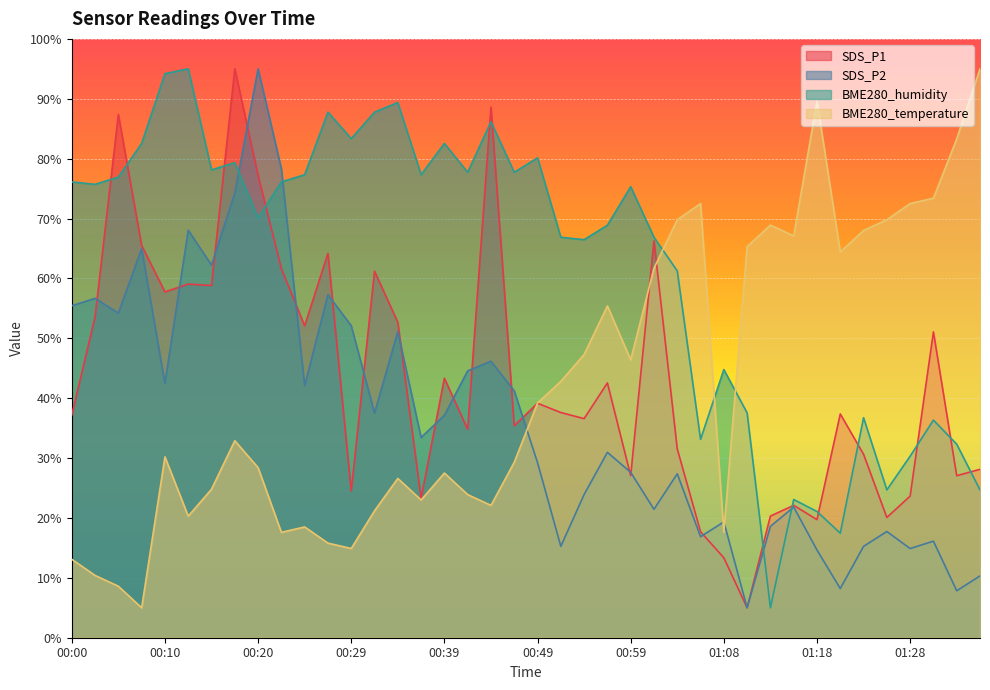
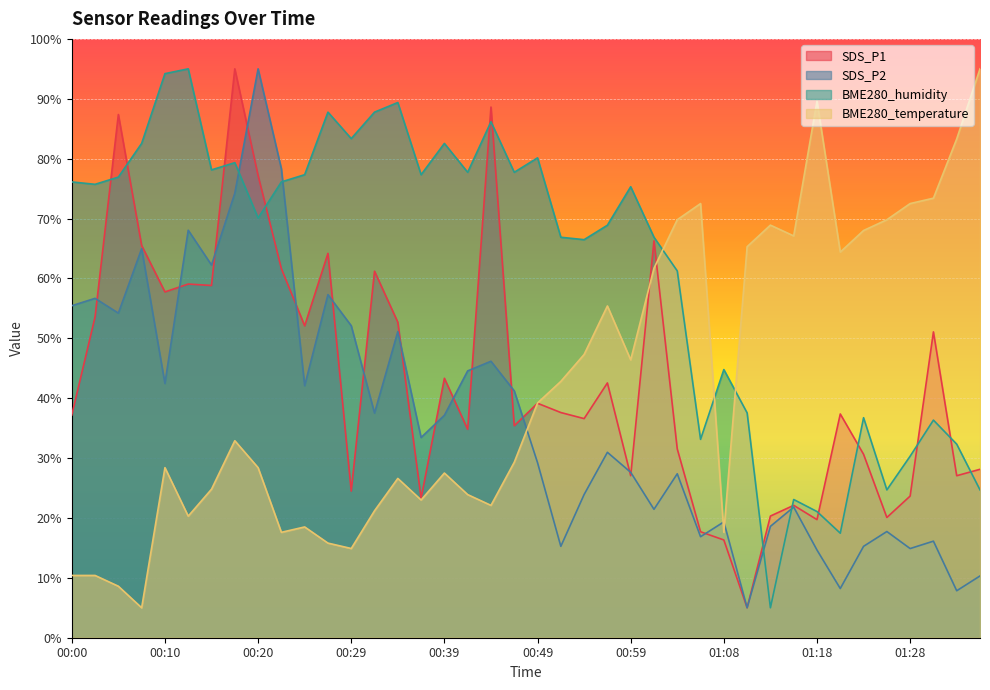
  {
    "SDS_P1": {
      "00:00": "37%",
      "00:10": "58%",
      "00:20": "77%",
      "00:29": "24%",
      "00:39": "43%",
      "00:59": "27%",
-     "01:08": "13%",
+     "01:08": "16%",
      "01:18": "20%",
      "01:28": "24%"
    },
    "BME280_temperature": {
-     "00:00": "13%",
-     "00:10": "30%",
+     "00:00": "10%",
+     "00:10": "28%",
      "00:20": "28%",
      "00:29": "15%",
      "00:39": "28%",
      "00:59": "46%",
      "01:08": "18%",
      "01:28": "73%"
    }
  }
